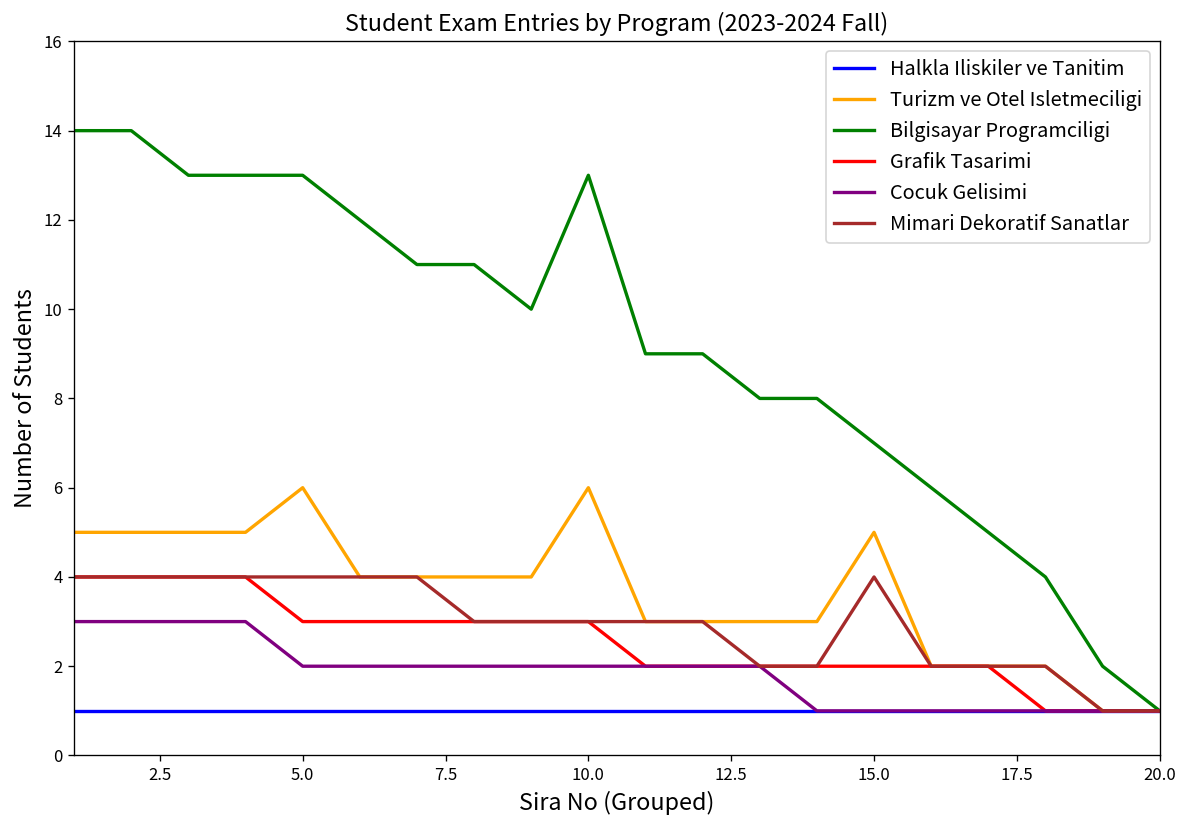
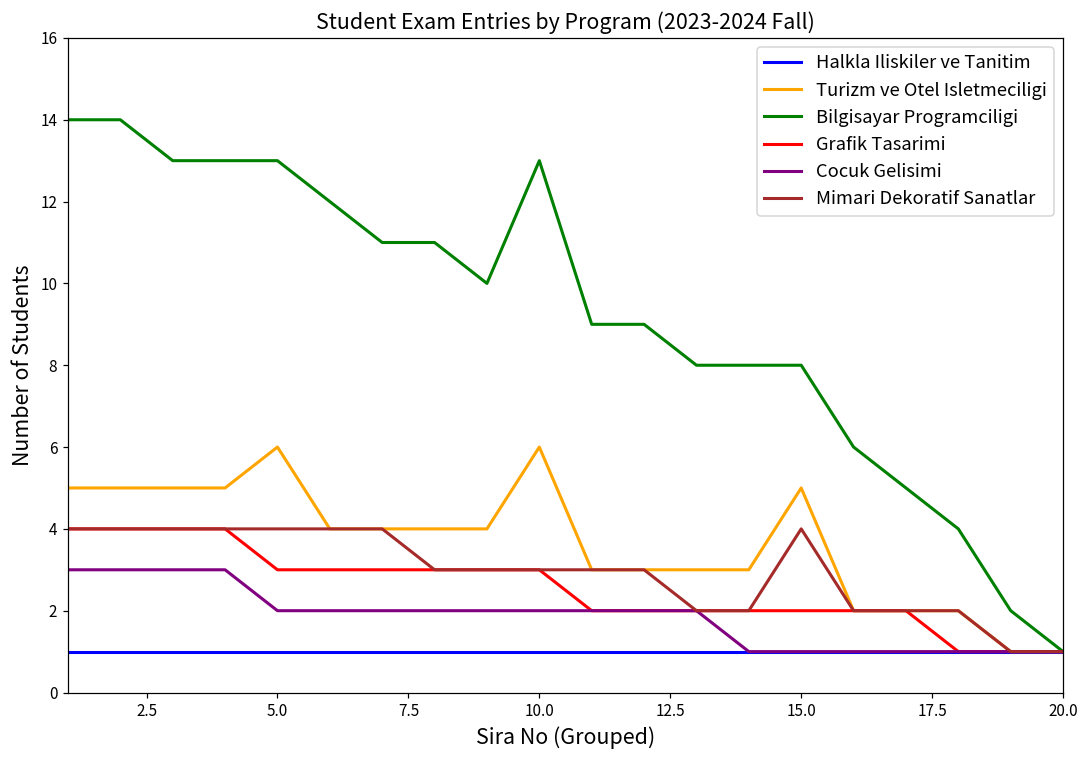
  {
    "Halkla Iliskiler ve Tanitim": {
      "5.0": 1,
      "10.0": 1
    },
    "Turizm ve Otel Isletmeciligi": {
      "5.0": 6,
      "10.0": 6,
      "15.0": 5
    },
    "Bilgisayar Programciligi": {
      "5.0": 13,
      "10.0": 13,
-     "15.0": 7
+     "15.0": 8
    },
    "Grafik Tasarimi": {
      "5.0": 3,
      "15.0": 2
    },
    "Cocuk Gelisimi": {
      "5.0": 2,
      "10.0": 2
    },
    "Mimari Dekoratif Sanatlar": {
      "5.0": 4,
      "15.0": 4
    }
  }
